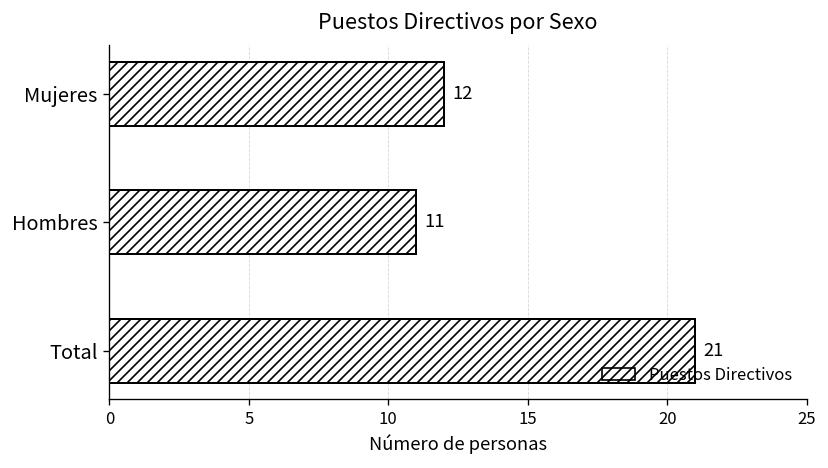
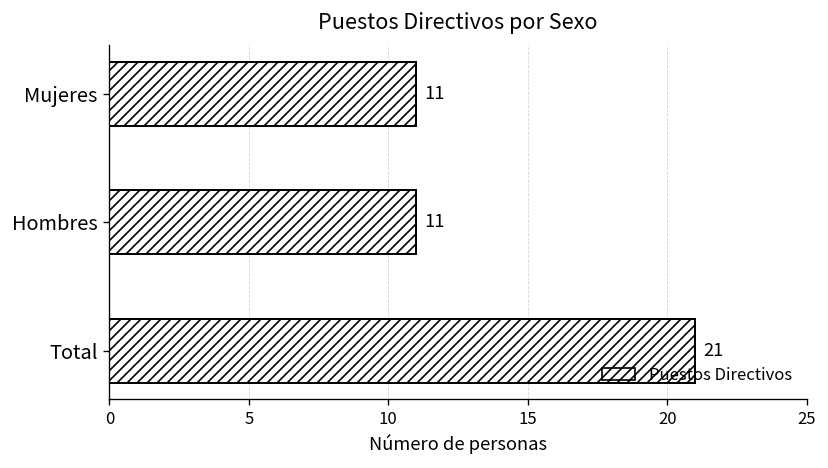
  {
-   "Mujeres": 12,
+   "Mujeres": 11,
    "Hombres": 11,
    "Total": 21
  }
